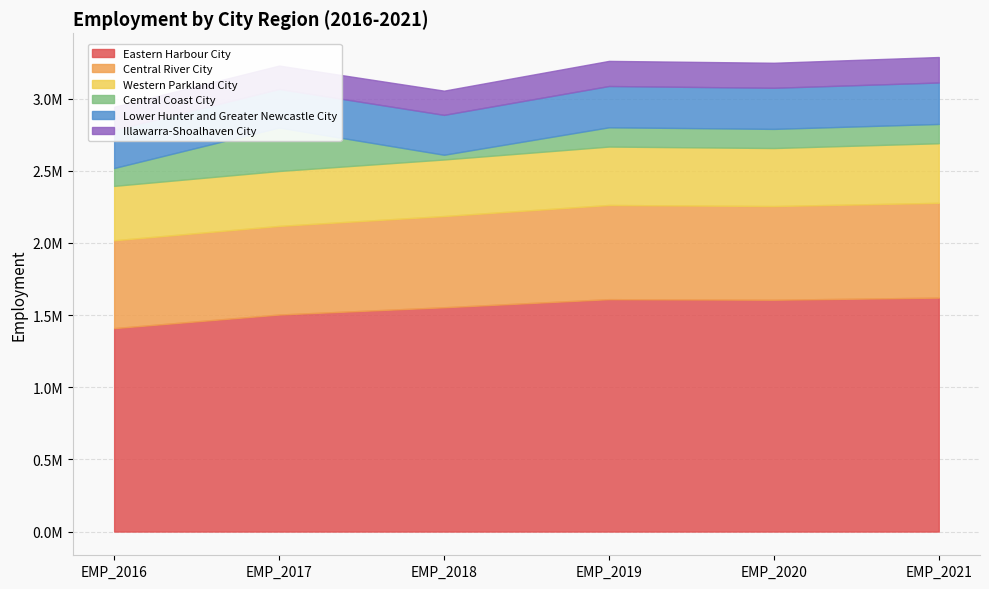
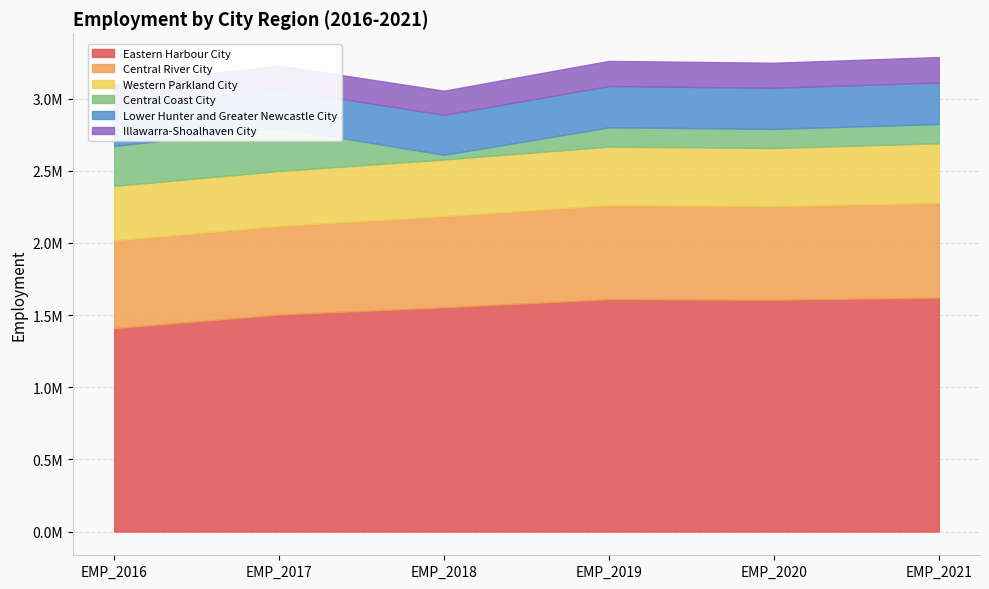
  {
    "Eastern Harbour City": {
      "EMP_2016": 1410000,
      "EMP_2017": 1500000,
      "EMP_2018": 1550000,
      "EMP_2019": 1610000,
      "EMP_2020": 1610000,
      "EMP_2021": 1620000
    },
    "Central Coast City": {
-     "EMP_2016": 120000,
+     "EMP_2016": 280000,
      "EMP_2018": 30000,
      "EMP_2019": 130000,
      "EMP_2020": 130000,
      "EMP_2021": 130000
    },
    "Lower Hunter and Greater Newcastle City": {
      "EMP_2018": 280000,
      "EMP_2019": 290000,
      "EMP_2020": 280000,
      "EMP_2021": 290000
    },
    "Illawarra-Shoalhaven City": {
      "EMP_2018": 170000,
      "EMP_2019": 170000,
      "EMP_2020": 170000,
      "EMP_2021": 180000
    }
  }
